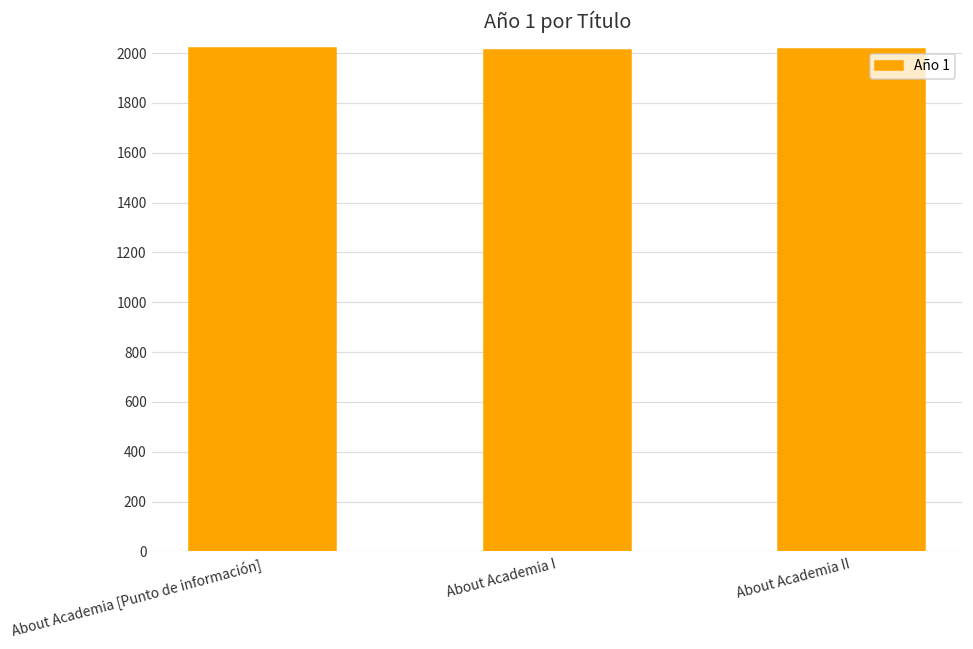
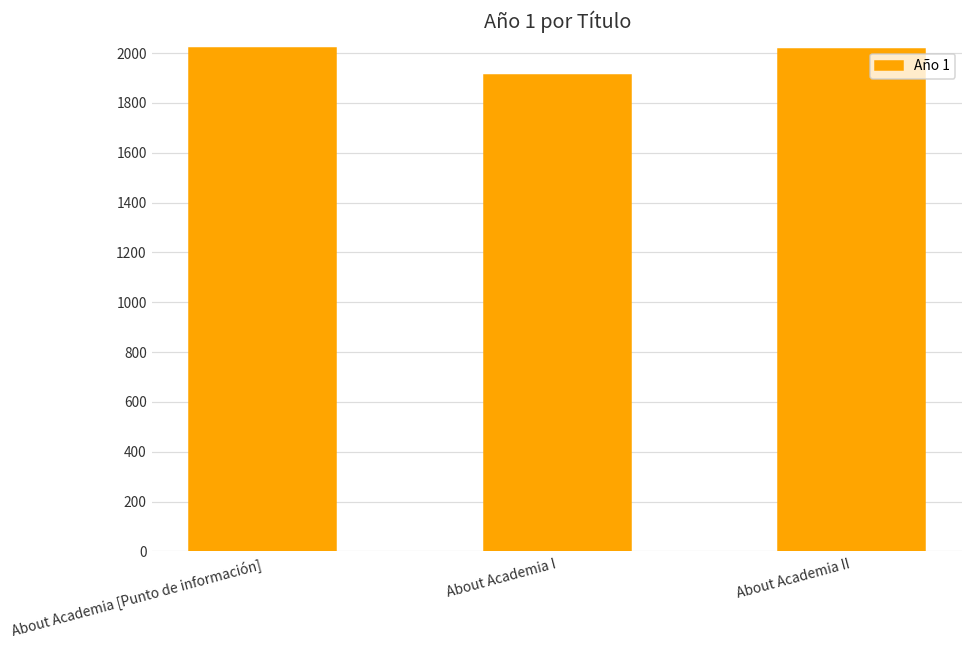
  {
    "About Academia [Punto de información]": 2020,
-   "About Academia I": 2010,
+   "About Academia I": 1910,
    "About Academia II": 2020
  }
